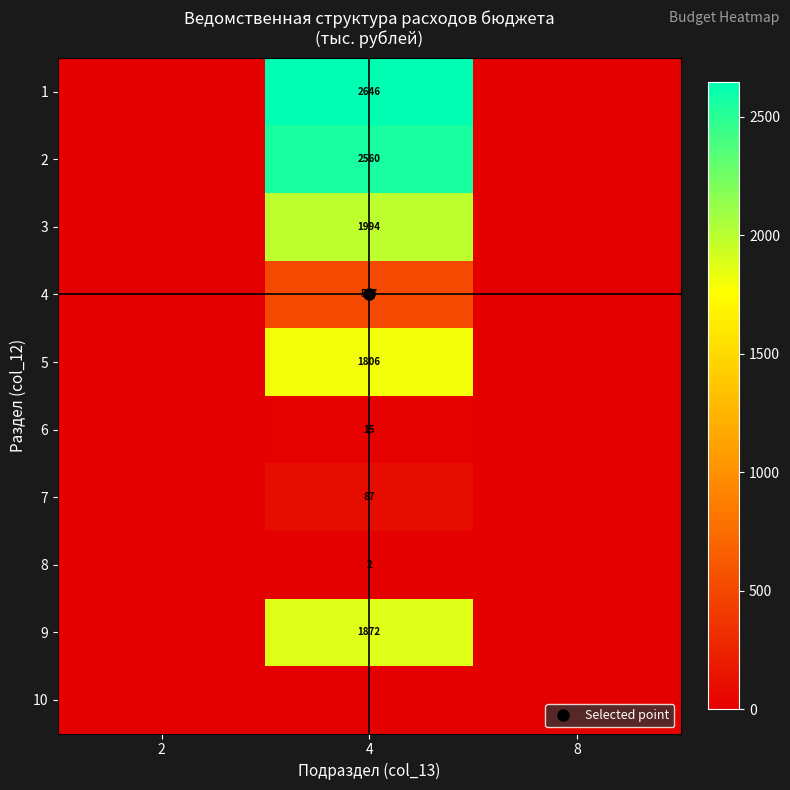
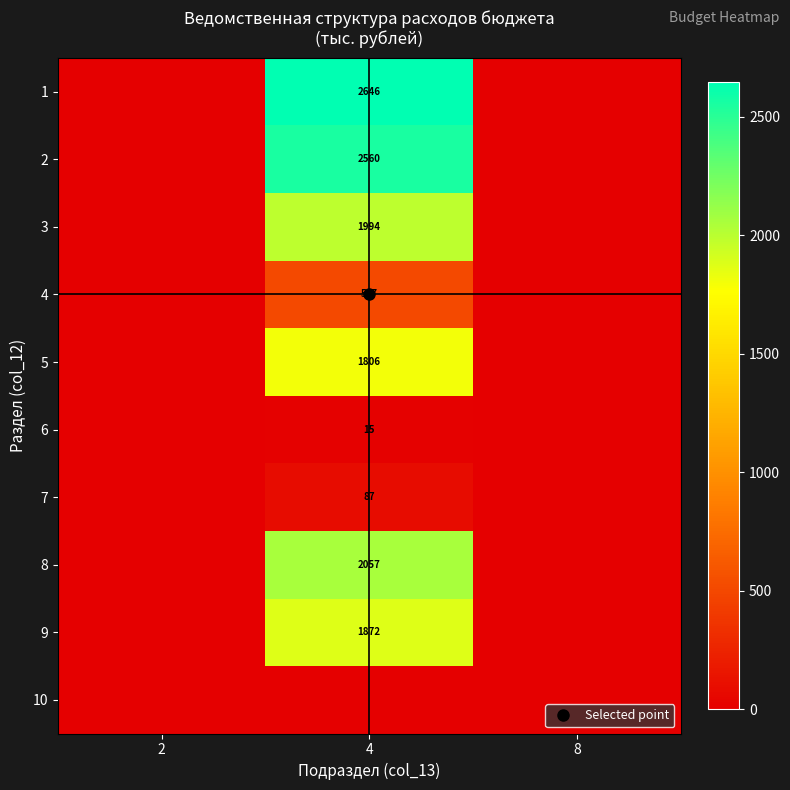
  {
    "1": {
      "4": 2646
    },
    "2": {
      "4": 2560
    },
    "3": {
      "4": 1994
    },
    "5": {
      "4": 1806
    },
    "6": {
      "4": 15
    },
    "7": {
      "4": 87
    },
    "8": {
-     "4": 2
+     "4": 2057
    },
    "9": {
      "4": 1872
    }
  }
